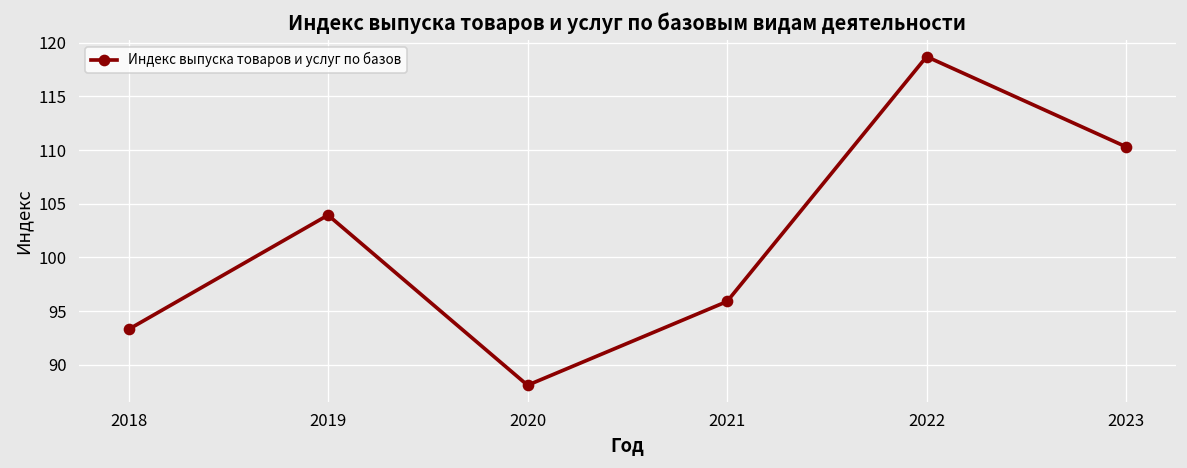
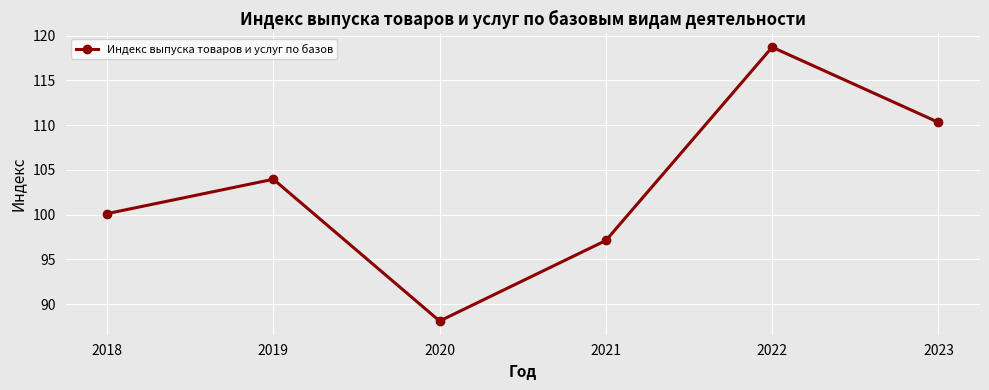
  {
-   "2018": 93,
+   "2018": 100,
    "2019": 104,
    "2020": 88,
-   "2021": 96,
+   "2021": 97,
    "2022": 119,
    "2023": 110
  }
